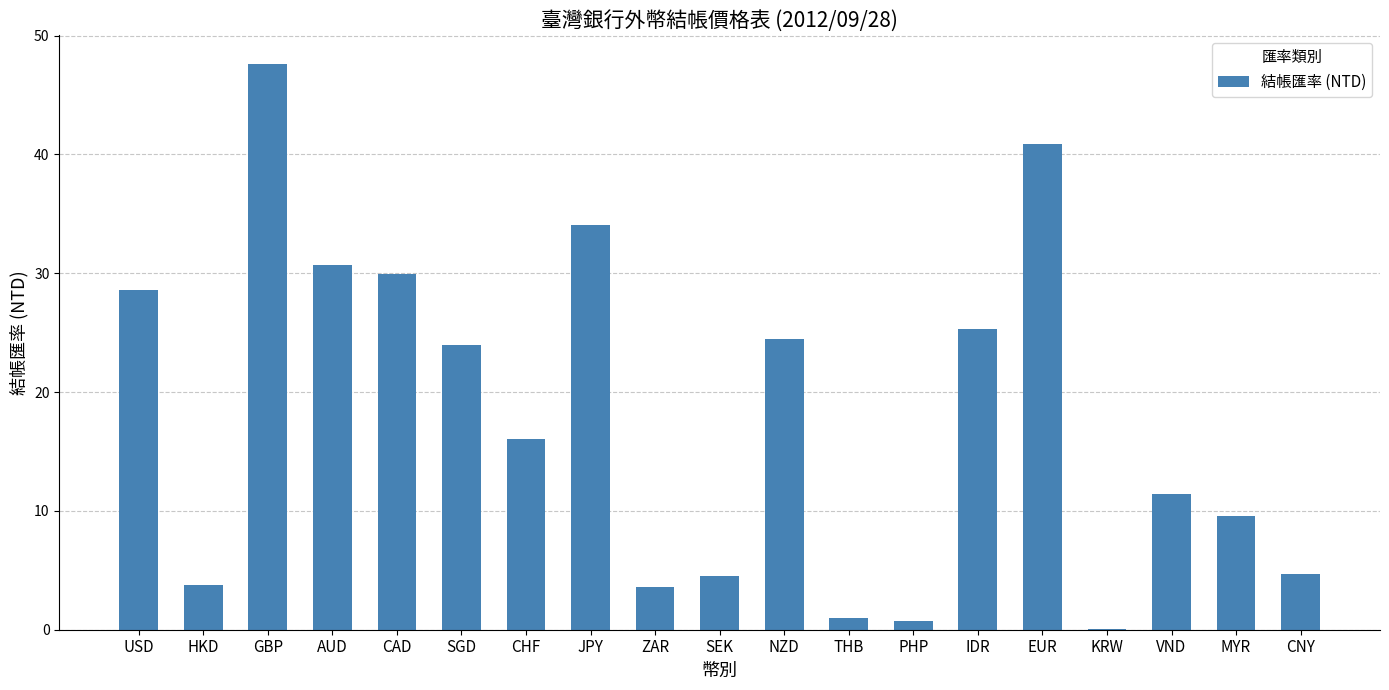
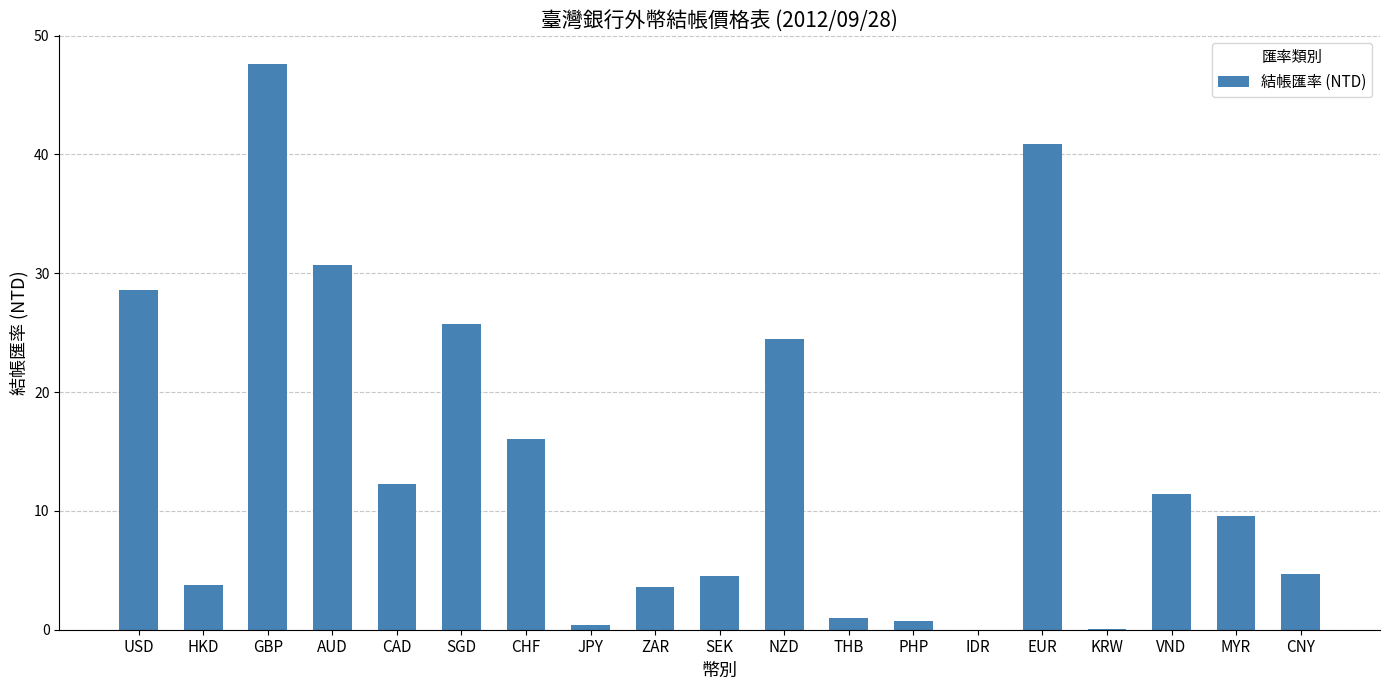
  {
    "USD": 28.6,
    "HKD": 3.8,
    "GBP": 47.6,
    "AUD": 30.7,
-   "CAD": 29.9,
-   "SGD": 23.9,
+   "CAD": 12.3,
+   "SGD": 25.7,
    "CHF": 16.1,
-   "JPY": 34.0,
+   "JPY": 0.4,
    "ZAR": 3.6,
    "SEK": 4.5,
    "NZD": 24.5,
    "THB": 1.0,
    "PHP": 0.7,
-   "IDR": 25.3,
+   "IDR": 0.0,
    "EUR": 40.9,
    "VND": 11.4,
    "MYR": 9.6,
    "CNY": 4.7
  }
